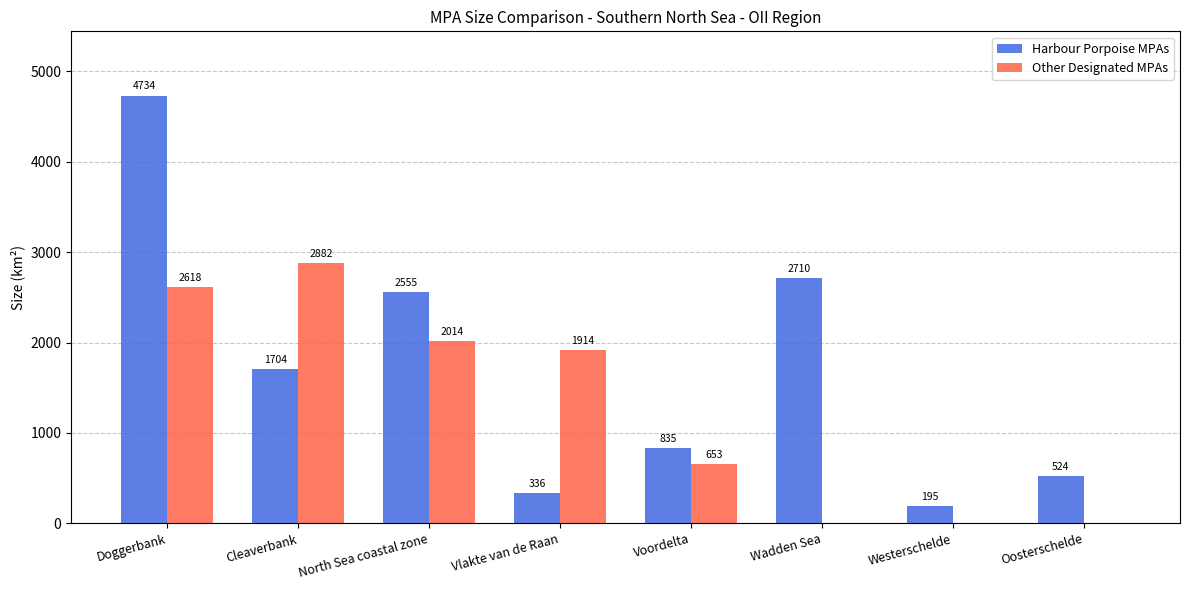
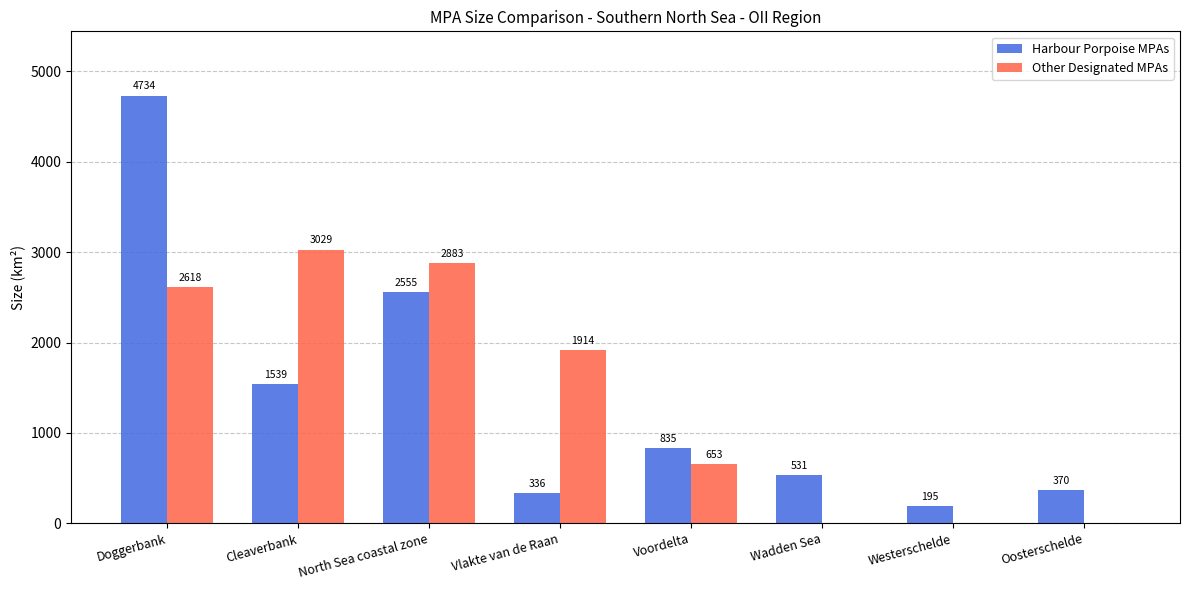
  {
    "Harbour Porpoise MPAs": {
      "Doggerbank": 4734,
-     "Cleaverbank": 1704,
+     "Cleaverbank": 1539,
      "North Sea coastal zone": 2555,
      "Vlakte van de Raan": 336,
      "Voordelta": 835,
-     "Wadden Sea": 2710,
+     "Wadden Sea": 531,
      "Westerschelde": 195,
-     "Oosterschelde": 524
+     "Oosterschelde": 370
    },
    "Other Designated MPAs": {
      "Doggerbank": 2618,
-     "Cleaverbank": 2882,
-     "North Sea coastal zone": 2014,
+     "Cleaverbank": 3029,
+     "North Sea coastal zone": 2883,
      "Vlakte van de Raan": 1914,
      "Voordelta": 653
    }
  }
